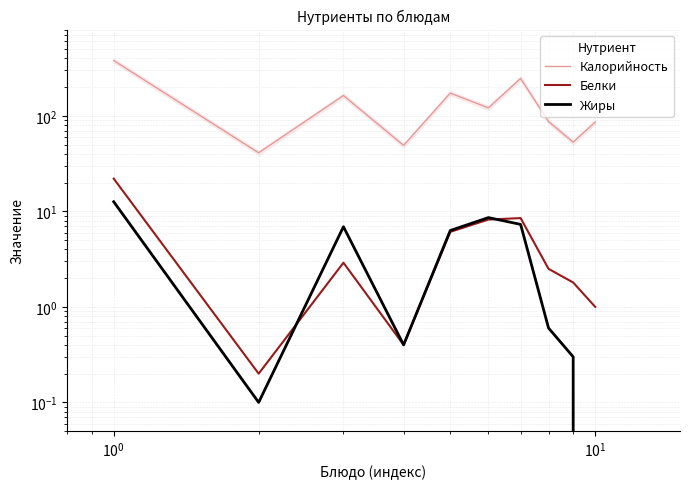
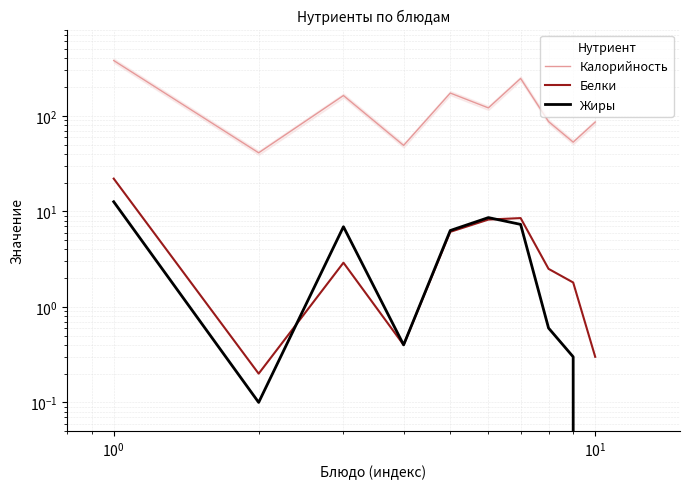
  {
    "Белки": {
      "10^0": 22,
-     "10^1": 1.0
+     "10^1": 0.3
    },
    "Жиры": {
      "10^0": 13
    }
  }
